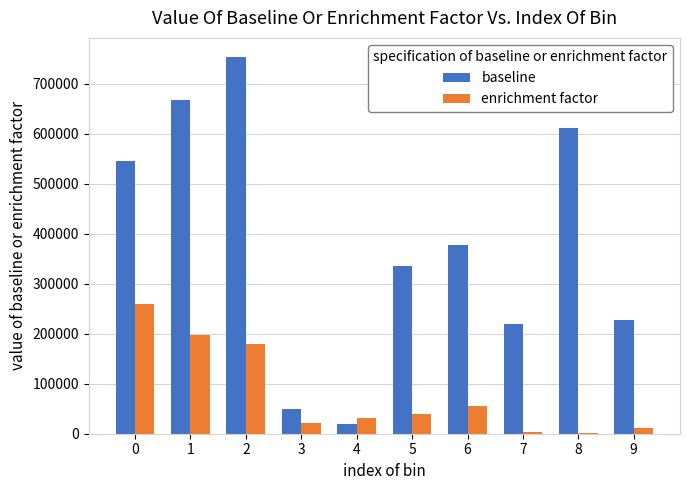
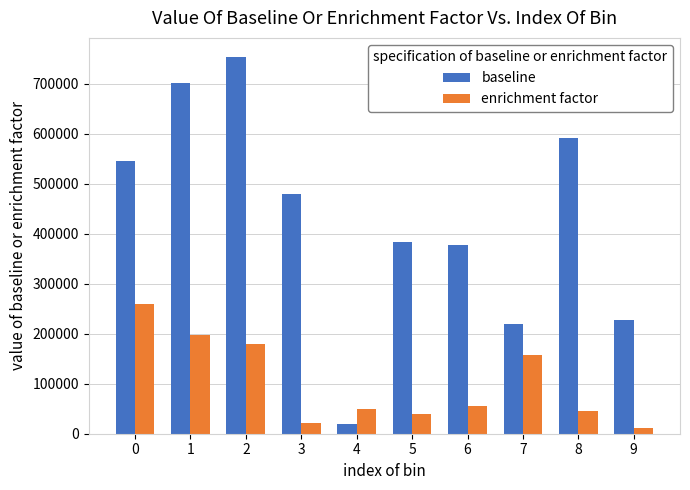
  {
    "baseline": {
      "0": 550000,
-     "1": 670000,
+     "1": 700000,
      "2": 750000,
-     "3": 50000,
+     "3": 480000,
      "4": 20000,
-     "5": 340000,
+     "5": 380000,
      "6": 380000,
      "7": 220000,
-     "8": 610000,
+     "8": 590000,
      "9": 230000
    },
    "enrichment factor": {
      "0": 260000,
      "1": 200000,
      "2": 180000,
      "3": 20000,
-     "4": 30000,
+     "4": 50000,
      "5": 40000,
      "6": 60000,
-     "7": 0,
-     "8": 0,
+     "7": 160000,
+     "8": 40000,
      "9": 10000
    }
  }
